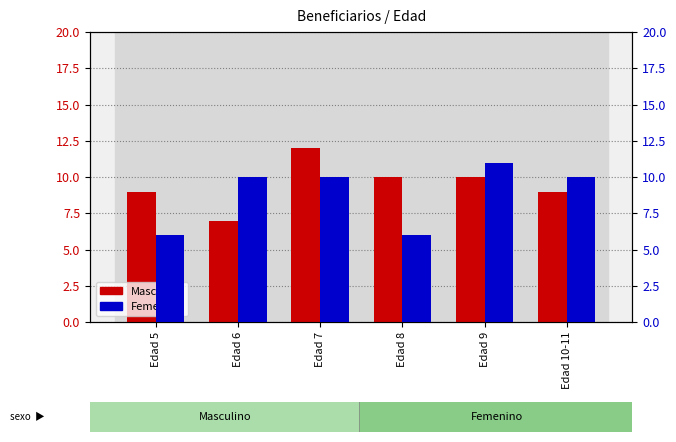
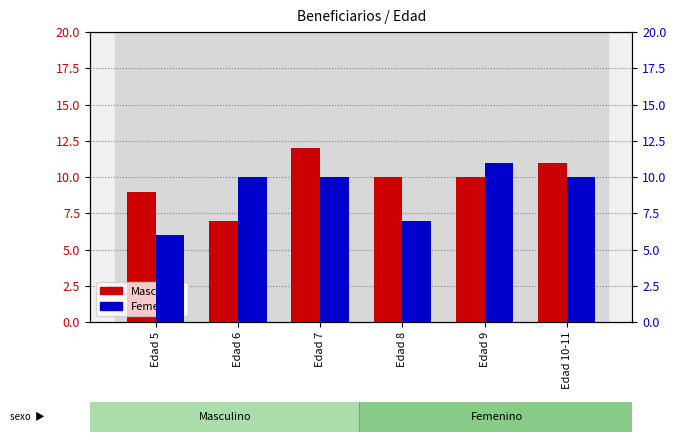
  {
    "Masculino": {
      "Edad 5": 9,
      "Edad 6": 7,
      "Edad 7": 12,
      "Edad 8": 10,
      "Edad 9": 10,
-     "Edad 10-11": 9
+     "Edad 10-11": 11
    },
    "Femenino": {
      "Edad 5": 6,
      "Edad 6": 10,
      "Edad 7": 10,
-     "Edad 8": 6,
+     "Edad 8": 7,
      "Edad 9": 11,
      "Edad 10-11": 10
    }
  }
